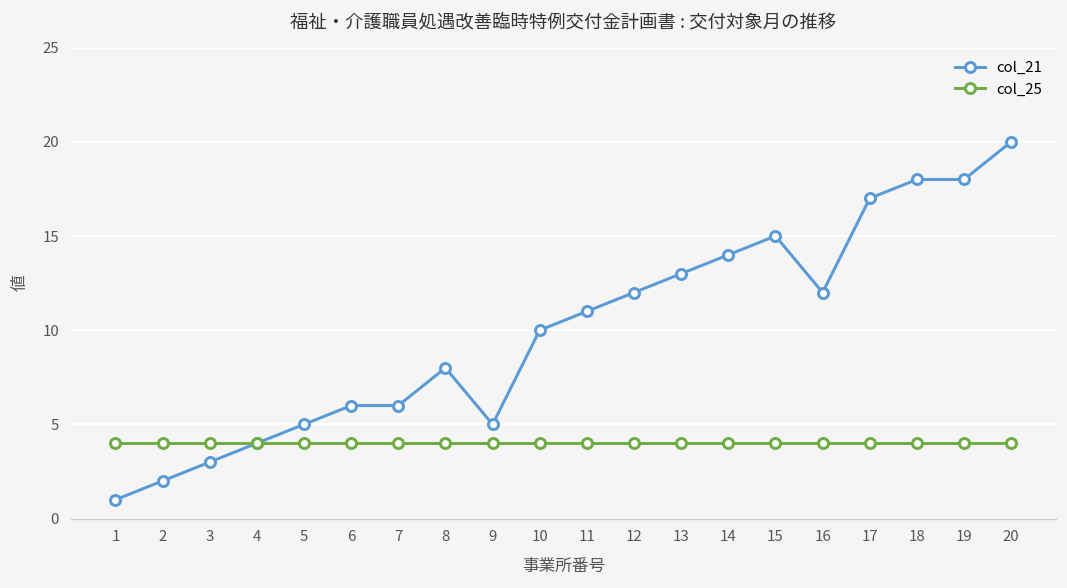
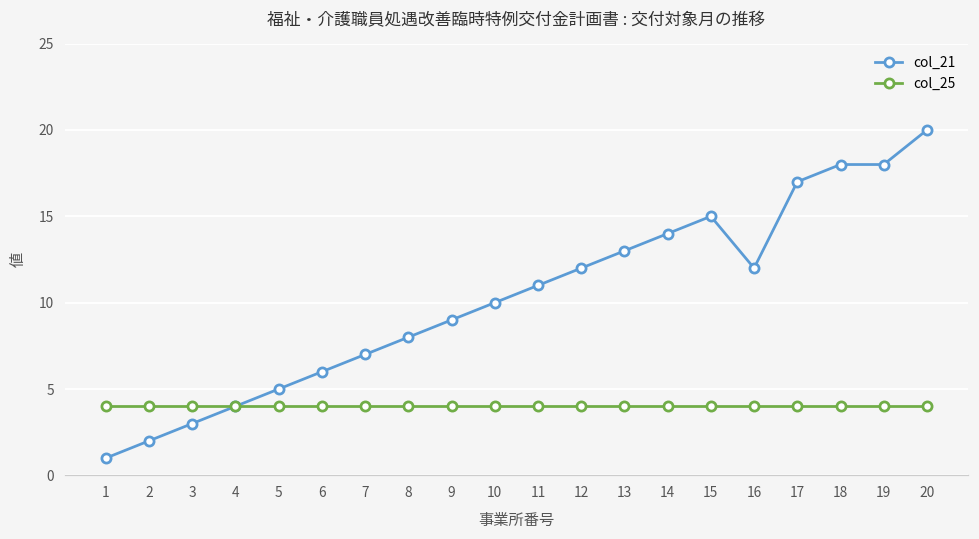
  {
    "col_21": {
      "1": 1,
      "2": 2,
      "3": 3,
      "5": 5,
      "6": 6,
-     "7": 6,
+     "7": 7,
      "8": 8,
-     "9": 5,
+     "9": 9,
      "10": 10,
      "11": 11,
      "12": 12,
      "13": 13,
      "14": 14,
      "15": 15,
      "16": 12,
      "17": 17,
      "18": 18,
      "19": 18,
      "20": 20
    },
    "col_25": {
      "1": 4,
      "2": 4,
      "3": 4,
      "5": 4,
      "6": 4,
      "7": 4,
      "8": 4,
      "9": 4,
      "10": 4,
      "11": 4,
      "12": 4,
      "13": 4,
      "14": 4,
      "15": 4,
      "16": 4,
      "17": 4,
      "18": 4,
      "19": 4,
      "20": 4
    }
  }
